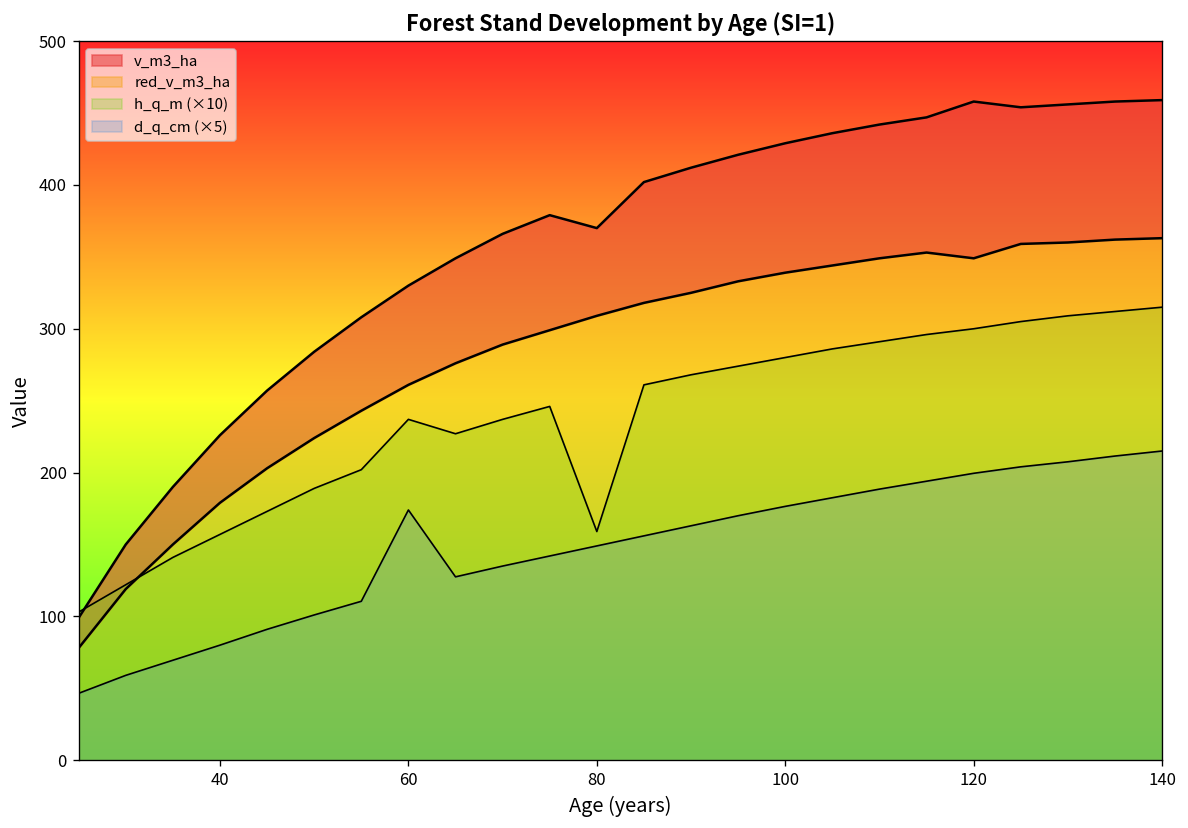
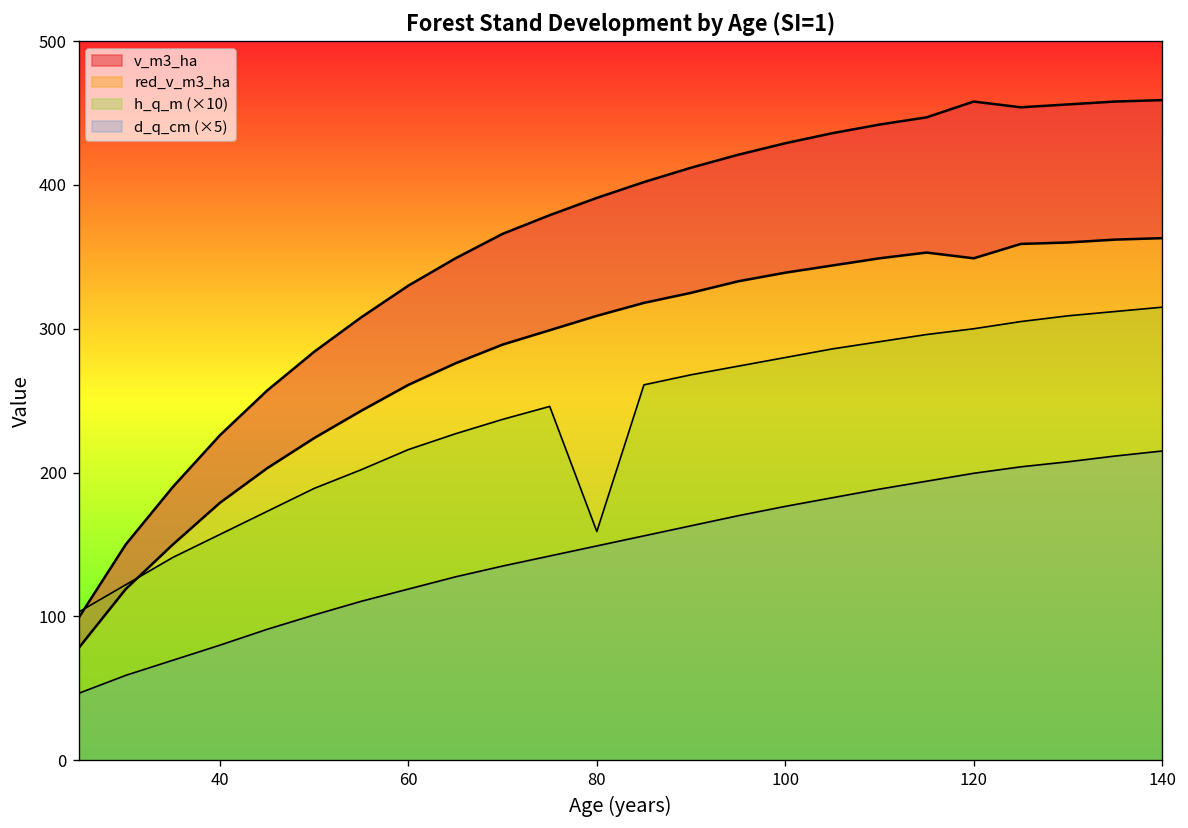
  {
    "v_m3_ha": {
      "40": 226,
      "60": 330,
-     "80": 370,
+     "80": 391,
      "100": 429,
      "120": 458,
      "140": 459
    },
    "red_v_m3_ha": {
      "40": 179,
      "60": 261,
      "80": 309,
      "100": 339,
      "120": 349,
      "140": 363
    },
    "h_q_m (×10)": {
      "40": 157,
-     "60": 237,
+     "60": 216,
      "80": 159,
      "100": 280,
      "120": 300,
      "140": 315
    },
    "d_q_cm (×5)": {
      "40": 80,
-     "60": 174,
+     "60": 119,
      "80": 149,
      "100": 177,
      "120": 200,
      "140": 215
    }
  }
